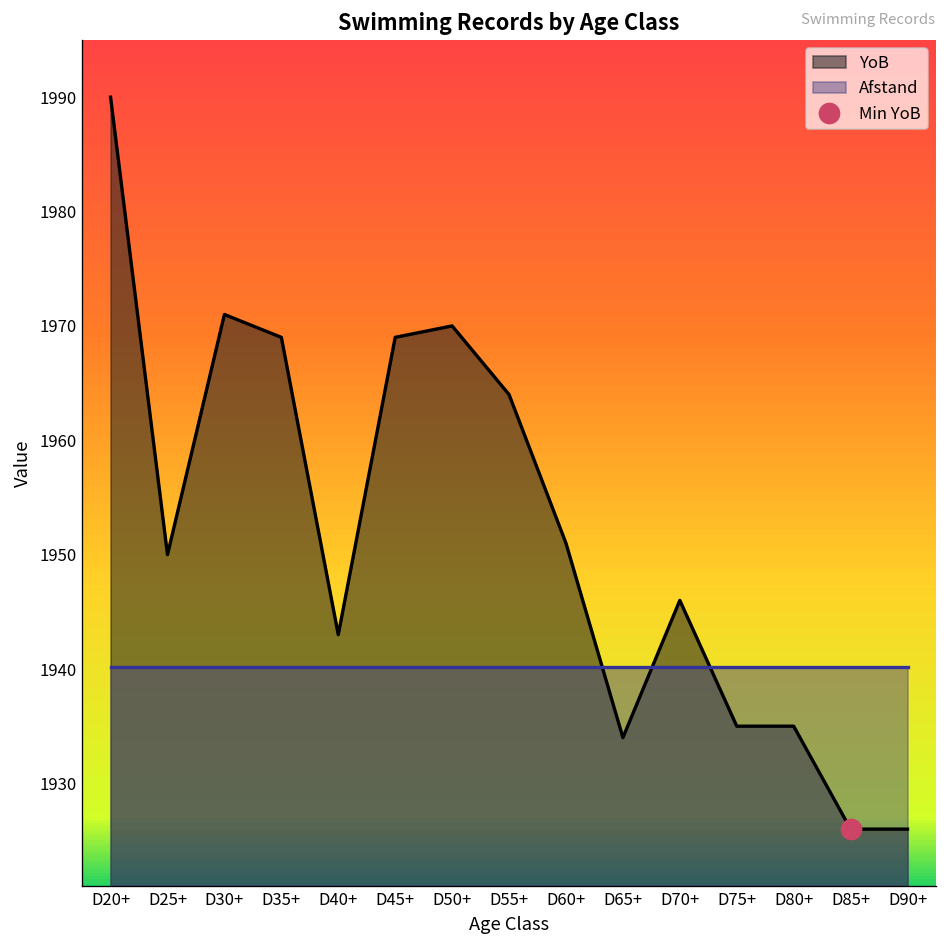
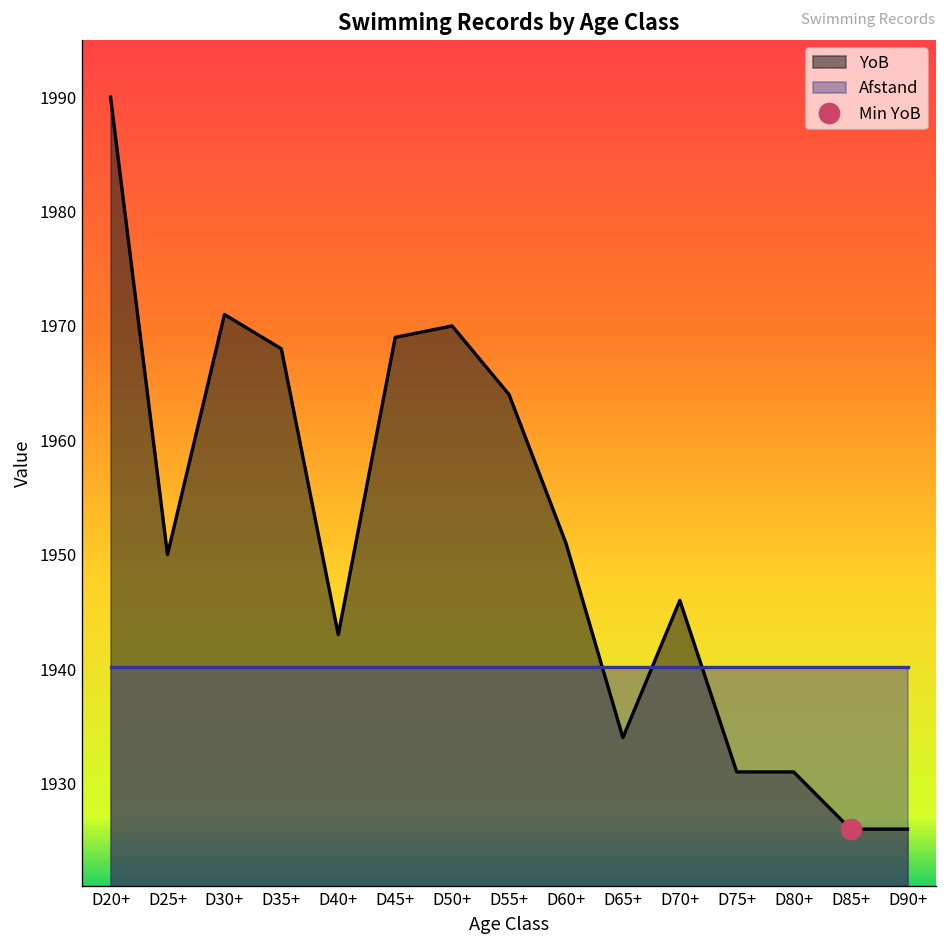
  {
    "YoB": {
      "D20+": 1990,
      "D25+": 1950,
      "D30+": 1971,
-     "D35+": 1969,
+     "D35+": 1968,
      "D40+": 1943,
      "D45+": 1969,
      "D50+": 1970,
      "D55+": 1964,
      "D60+": 1951,
      "D65+": 1934,
      "D70+": 1946,
-     "D75+": 1935,
-     "D80+": 1935,
+     "D75+": 1931,
+     "D80+": 1931,
      "D90+": 1926
    },
    "Afstand": {
      "D20+": 1940,
      "D25+": 1940,
      "D30+": 1940,
      "D35+": 1940,
      "D40+": 1940,
      "D45+": 1940,
      "D50+": 1940,
      "D55+": 1940,
      "D60+": 1940,
      "D65+": 1940,
      "D70+": 1940,
      "D75+": 1940,
      "D80+": 1940,
      "D85+": 1940,
      "D90+": 1940
    }
  }
